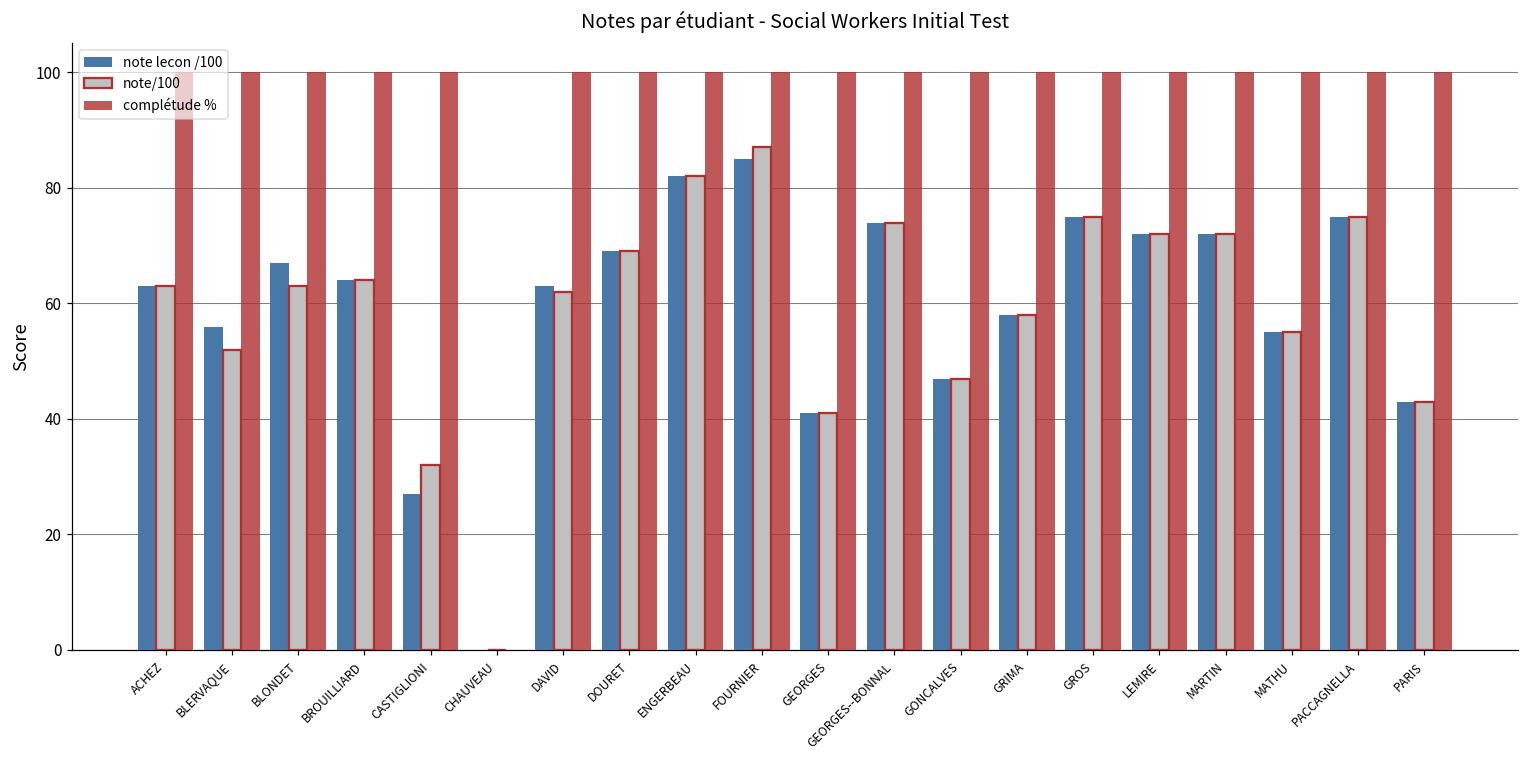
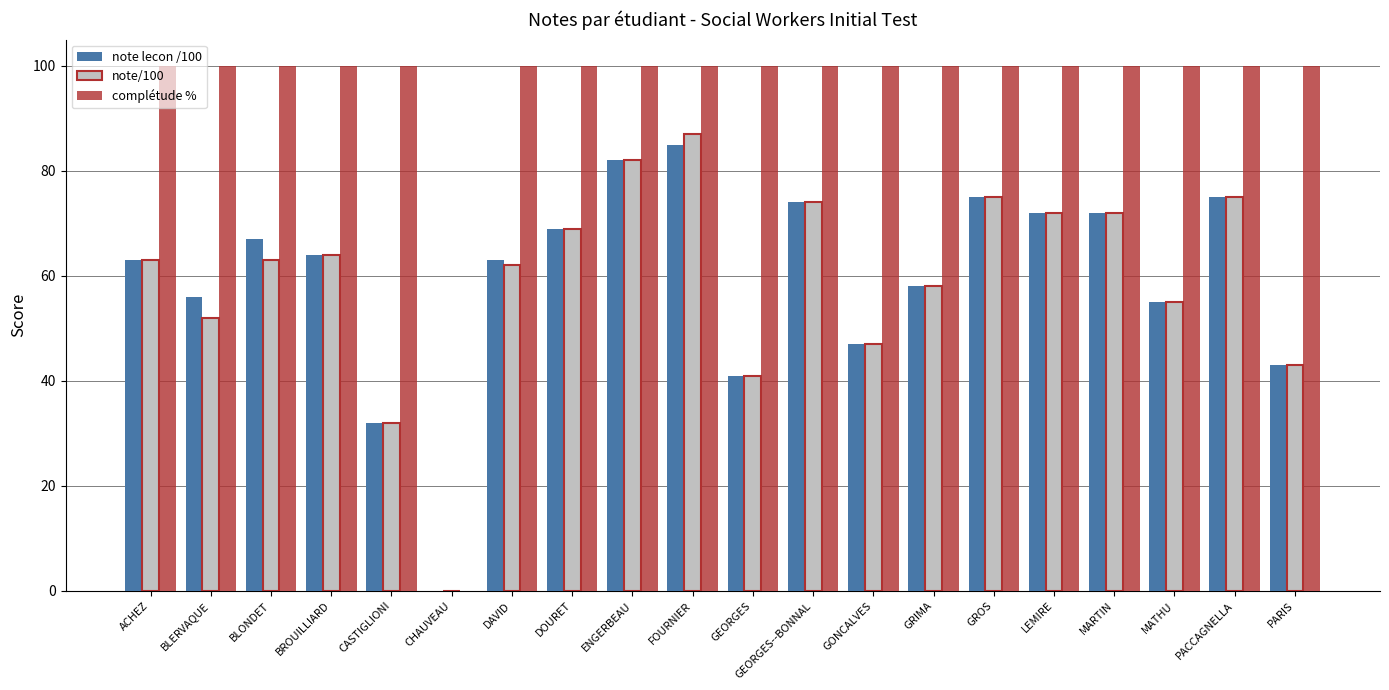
  {
    "note lecon /100": {
      "ACHEZ": 63,
      "BLERVAQUE": 56,
      "BLONDET": 67,
      "BROUILLIARD": 64,
-     "CASTIGLIONI": 27,
+     "CASTIGLIONI": 32,
      "CHAUVEAU": 0,
      "DAVID": 63,
      "DOURET": 69,
      "ENGERBEAU": 82,
      "FOURNIER": 85,
      "GEORGES": 41,
      "GEORGES--BONNAL": 74,
      "GONCALVES": 47,
      "GRIMA": 58,
      "GROS": 75,
      "LEMIRE": 72,
      "MARTIN": 72,
      "MATHU": 55,
      "PACCAGNELLA": 75,
      "PARIS": 43
    },
    "note/100": {
      "ACHEZ": 63,
      "BLERVAQUE": 52,
      "BLONDET": 63,
      "BROUILLIARD": 64,
      "CASTIGLIONI": 32,
      "CHAUVEAU": 0,
      "DAVID": 62,
      "DOURET": 69,
      "ENGERBEAU": 82,
      "FOURNIER": 87,
      "GEORGES": 41,
      "GEORGES--BONNAL": 74,
      "GONCALVES": 47,
      "GRIMA": 58,
      "GROS": 75,
      "LEMIRE": 72,
      "MARTIN": 72,
      "MATHU": 55,
      "PACCAGNELLA": 75,
      "PARIS": 43
    },
    "complétude %": {
      "BLERVAQUE": 100,
      "BLONDET": 100,
      "BROUILLIARD": 100,
      "CASTIGLIONI": 100,
      "CHAUVEAU": 0,
      "DAVID": 100,
      "DOURET": 100,
      "ENGERBEAU": 100,
      "FOURNIER": 100,
      "GEORGES": 100,
      "GEORGES--BONNAL": 100,
      "GONCALVES": 100,
      "GRIMA": 100,
      "GROS": 100,
      "LEMIRE": 100,
      "MARTIN": 100,
      "MATHU": 100,
      "PACCAGNELLA": 100,
      "PARIS": 100
    }
  }
